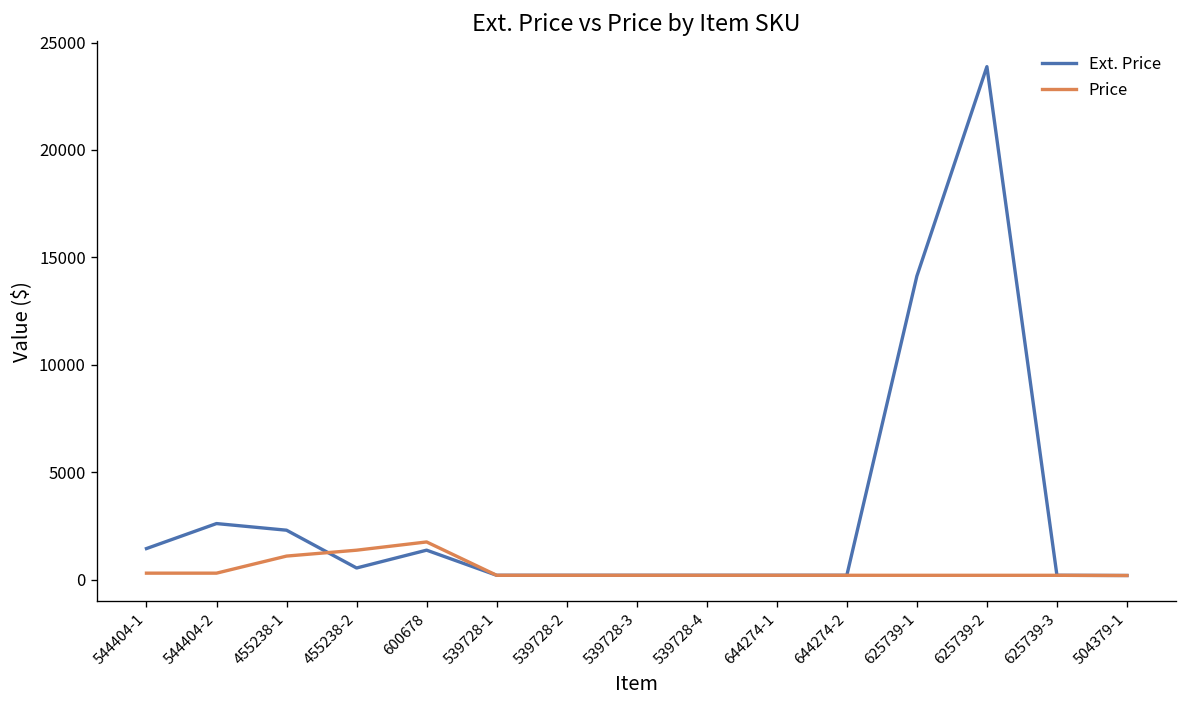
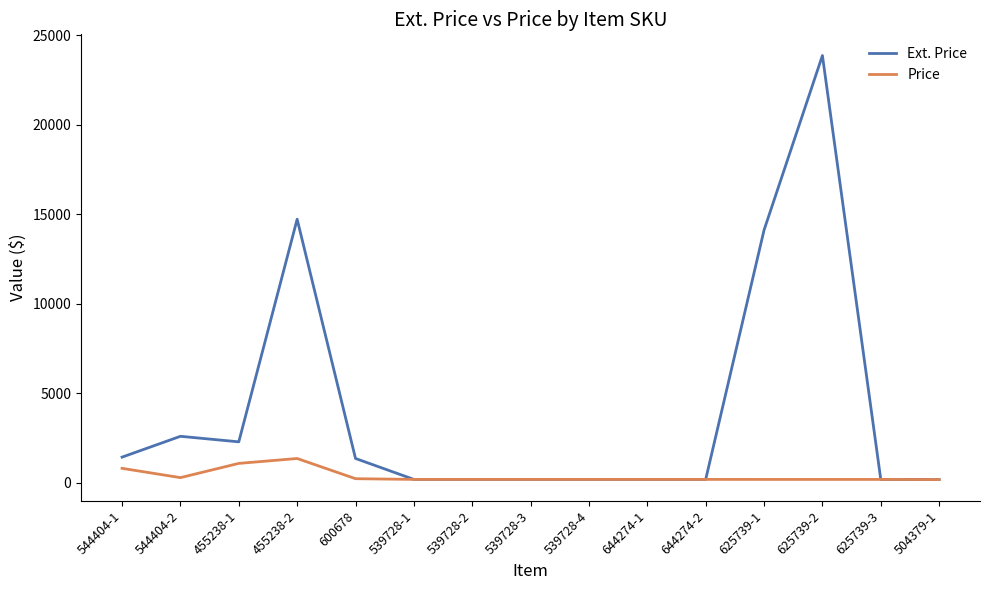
  {
    "Ext. Price": {
      "544404-1": 1400,
      "544404-2": 2600,
      "455238-1": 2300,
-     "455238-2": 500,
+     "455238-2": 14700,
      "600678": 1400,
      "625739-1": 14100,
      "625739-2": 23900
    },
    "Price": {
-     "544404-1": 300,
+     "544404-1": 800,
      "544404-2": 300,
      "455238-1": 1100,
      "455238-2": 1400,
-     "600678": 1800,
+     "600678": 200,
      "625739-1": 200,
      "625739-2": 200
    }
  }
